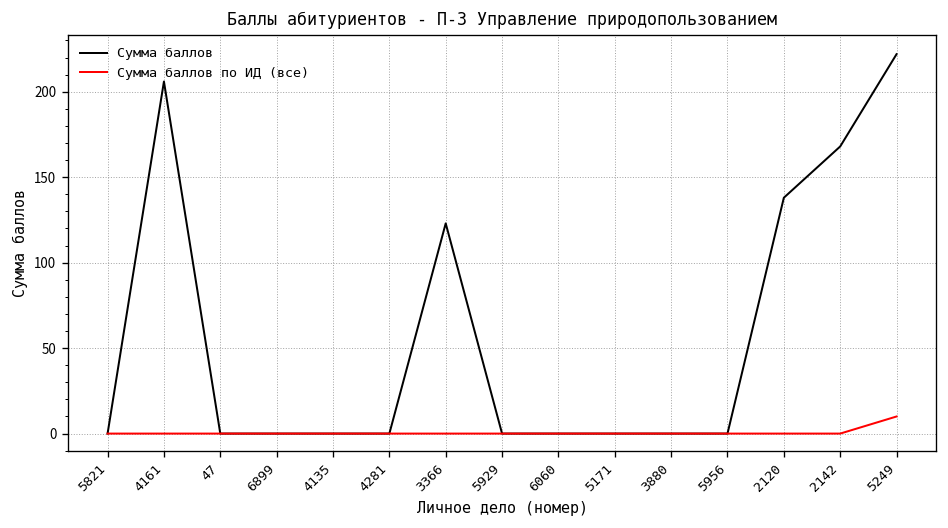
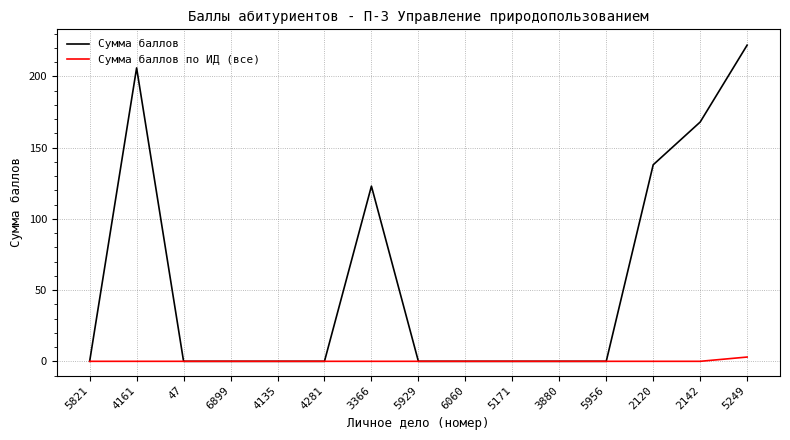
  {
    "Сумма баллов": {
      "4161": 206,
      "3366": 123,
      "2120": 138,
      "2142": 168,
      "5249": 222
    },
    "Сумма баллов по ИД (все)": {
      "4161": 0,
      "3366": 0,
      "2120": 0,
      "2142": 0,
-     "5249": 10
+     "5249": 3
    }
  }
